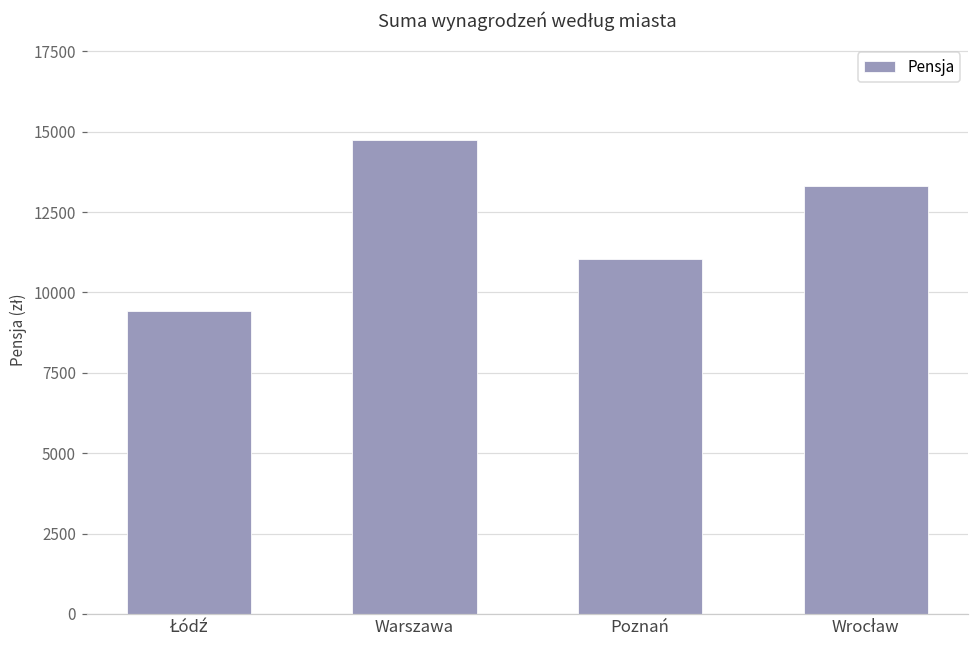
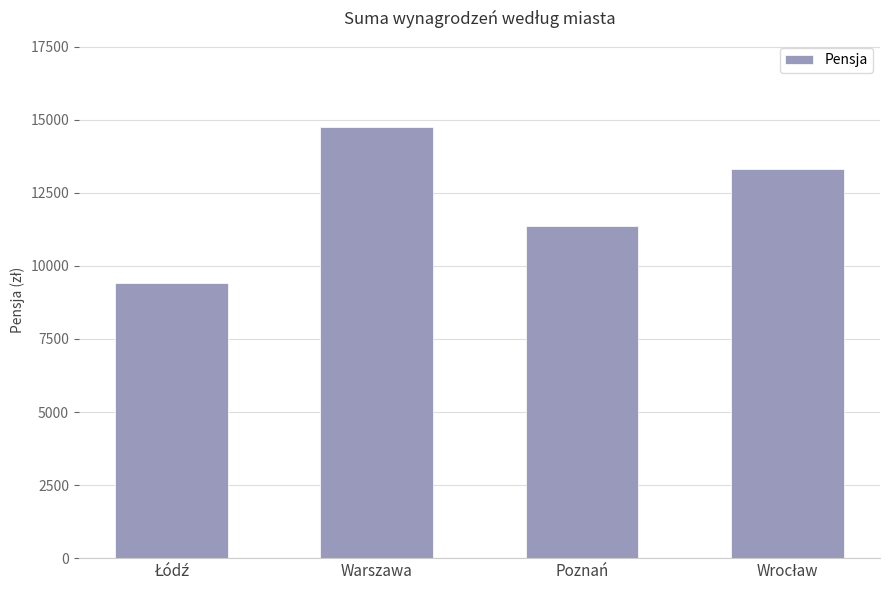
  {
    "Łódź": 9400,
    "Warszawa": 14800,
-   "Poznań": 11000,
+   "Poznań": 11400,
    "Wrocław": 13300
  }
